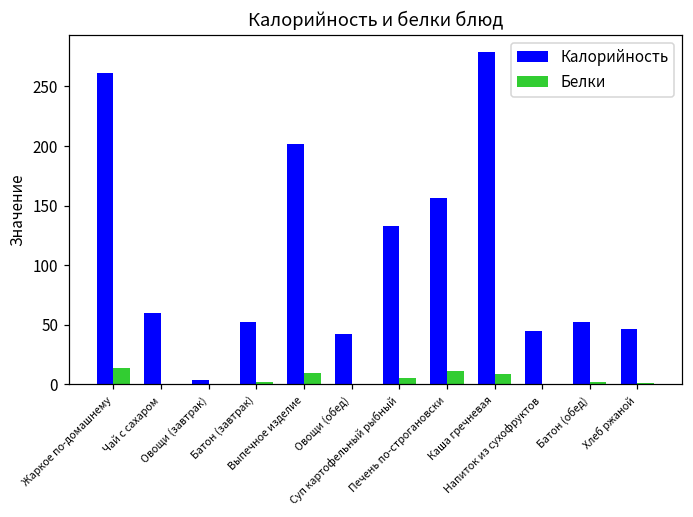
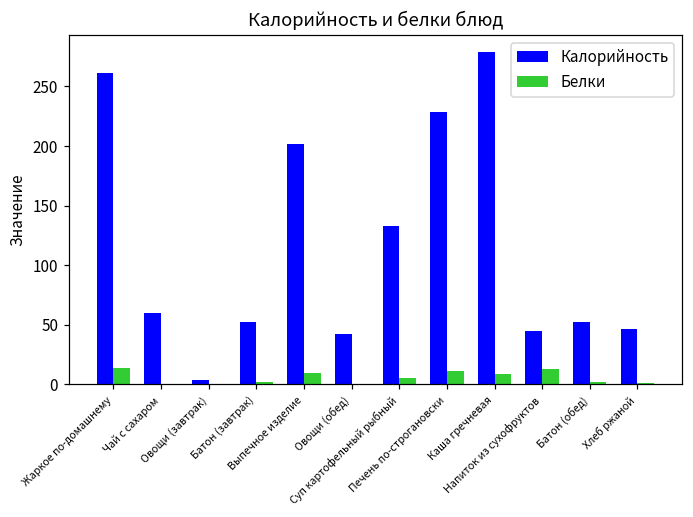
  {
    "Калорийность": {
      "Жаркое по-домашнему": 262,
      "Чай с сахаром": 60,
      "Овощи (завтрак)": 3,
      "Батон (завтрак)": 52,
      "Выпечное изделие": 202,
      "Овощи (обед)": 43,
      "Суп картофельный рыбный": 133,
-     "Печень по-строгановски": 156,
+     "Печень по-строгановски": 228,
      "Каша гречневая": 279,
      "Напиток из сухофруктов": 45,
      "Батон (обед)": 52,
      "Хлеб ржаной": 46
    },
    "Белки": {
      "Жаркое по-домашнему": 14,
      "Выпечное изделие": 9,
      "Суп картофельный рыбный": 5,
      "Печень по-строгановски": 11,
      "Каша гречневая": 9,
-     "Напиток из сухофруктов": 1
+     "Напиток из сухофруктов": 13
    }
  }
